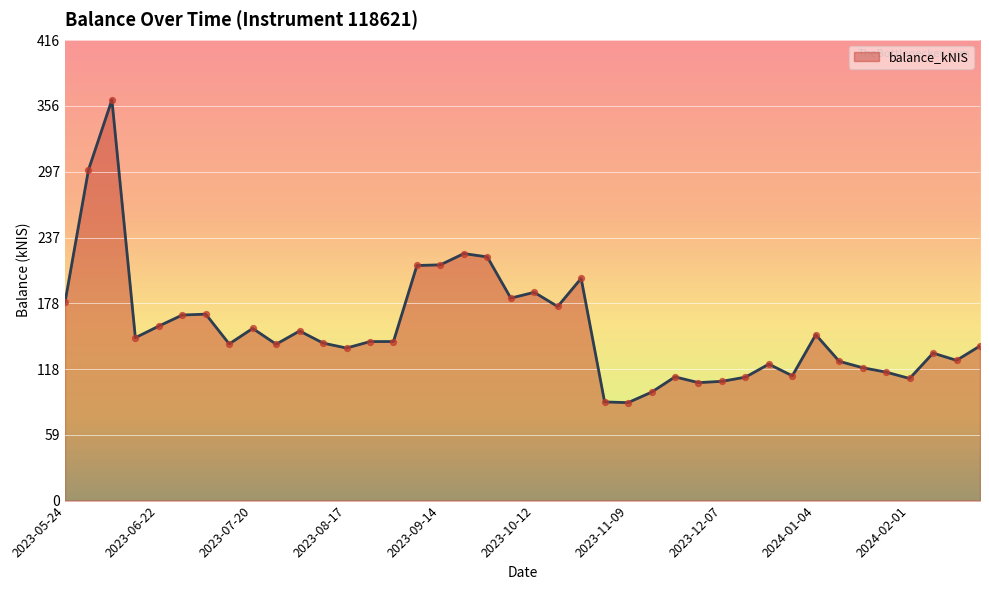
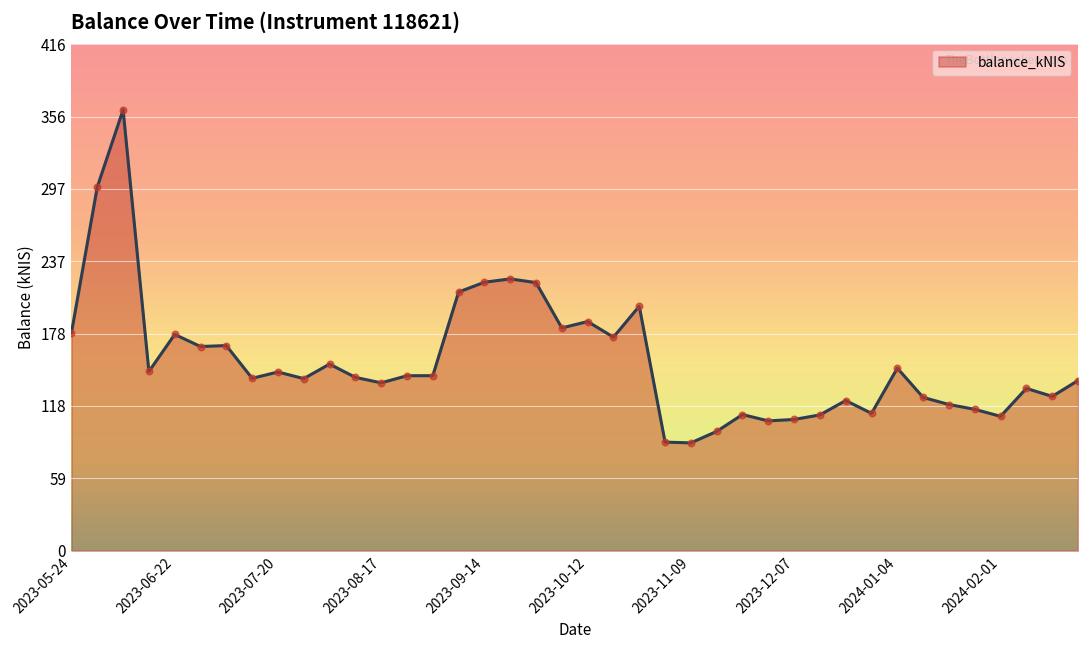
  {
    "2023-05-24": 179,
-   "2023-06-22": 158,
-   "2023-07-20": 156,
+   "2023-06-22": 178,
+   "2023-07-20": 147,
    "2023-08-17": 138,
-   "2023-09-14": 213,
+   "2023-09-14": 221,
    "2023-10-12": 188,
    "2023-11-09": 89,
    "2023-12-07": 108,
    "2024-01-04": 150,
    "2024-02-01": 110
  }
